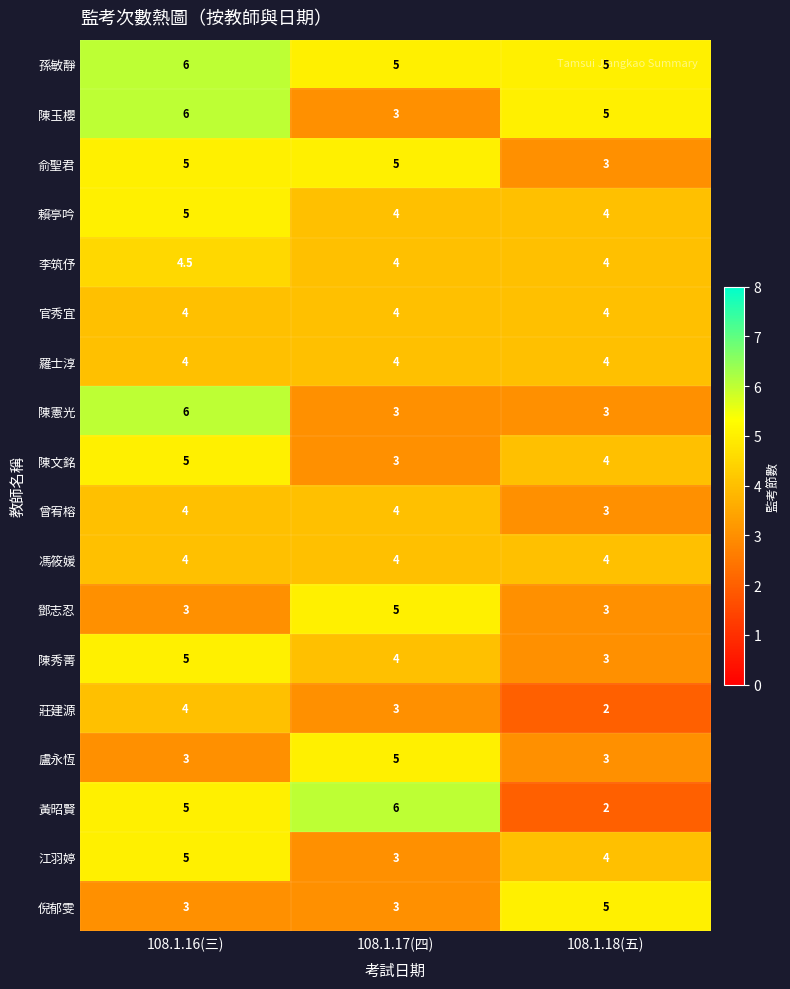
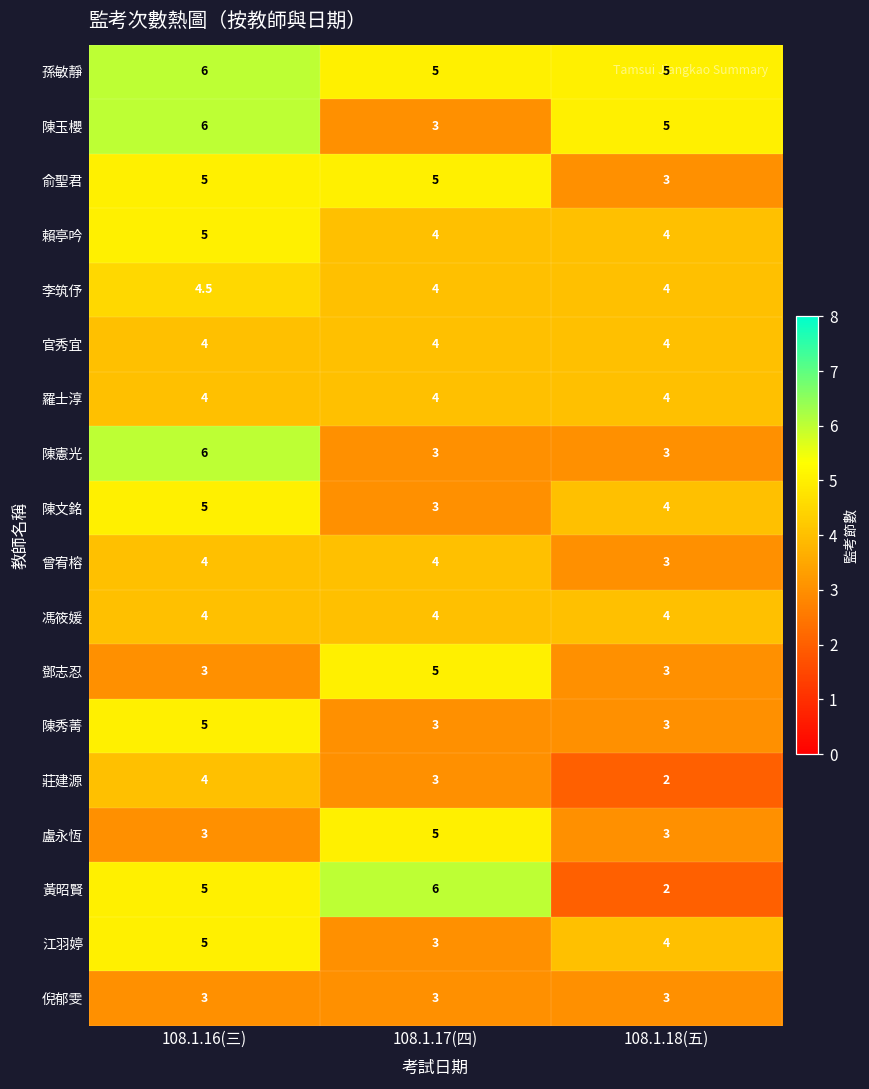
  {
    "孫敏靜": {
      "108.1.16(三)": 6,
      "108.1.17(四)": 5
    },
    "陳玉櫻": {
      "108.1.16(三)": 6,
      "108.1.17(四)": 3,
      "108.1.18(五)": 5
    },
    "俞聖君": {
      "108.1.16(三)": 5,
      "108.1.17(四)": 5,
      "108.1.18(五)": 3
    },
    "賴亭吟": {
      "108.1.16(三)": 5,
      "108.1.17(四)": 4,
      "108.1.18(五)": 4
    },
    "李筑伃": {
      "108.1.16(三)": 4.5,
      "108.1.17(四)": 4,
      "108.1.18(五)": 4
    },
    "官秀宜": {
      "108.1.16(三)": 4,
      "108.1.17(四)": 4,
      "108.1.18(五)": 4
    },
    "羅士淳": {
      "108.1.16(三)": 4,
      "108.1.17(四)": 4,
      "108.1.18(五)": 4
    },
    "陳憲光": {
      "108.1.16(三)": 6,
      "108.1.17(四)": 3,
      "108.1.18(五)": 3
    },
    "陳文銘": {
      "108.1.16(三)": 5,
      "108.1.17(四)": 3,
      "108.1.18(五)": 4
    },
    "曾宥榕": {
      "108.1.16(三)": 4,
      "108.1.17(四)": 4,
      "108.1.18(五)": 3
    },
    "馮筱媛": {
      "108.1.16(三)": 4,
      "108.1.17(四)": 4,
      "108.1.18(五)": 4
    },
    "鄧志忍": {
      "108.1.16(三)": 3,
      "108.1.17(四)": 5,
      "108.1.18(五)": 3
    },
    "陳秀菁": {
      "108.1.16(三)": 5,
-     "108.1.17(四)": 4,
+     "108.1.17(四)": 3,
      "108.1.18(五)": 3
    },
    "莊建源": {
      "108.1.16(三)": 4,
      "108.1.17(四)": 3,
      "108.1.18(五)": 2
    },
    "盧永恆": {
      "108.1.16(三)": 3,
      "108.1.17(四)": 5,
      "108.1.18(五)": 3
    },
    "黃昭賢": {
      "108.1.16(三)": 5,
      "108.1.17(四)": 6,
      "108.1.18(五)": 2
    },
    "江羽婷": {
      "108.1.16(三)": 5,
      "108.1.17(四)": 3,
      "108.1.18(五)": 4
    },
    "倪郁雯": {
      "108.1.16(三)": 3,
      "108.1.17(四)": 3,
-     "108.1.18(五)": 5
+     "108.1.18(五)": 3
    }
  }
